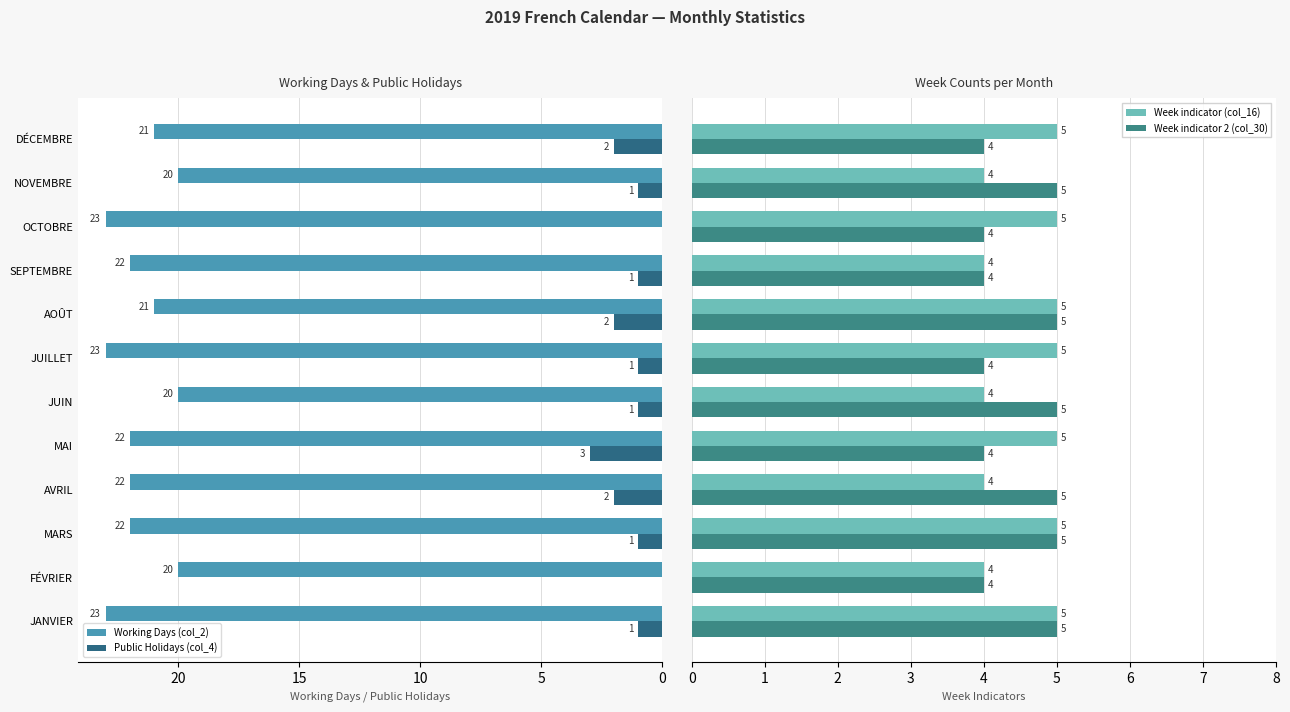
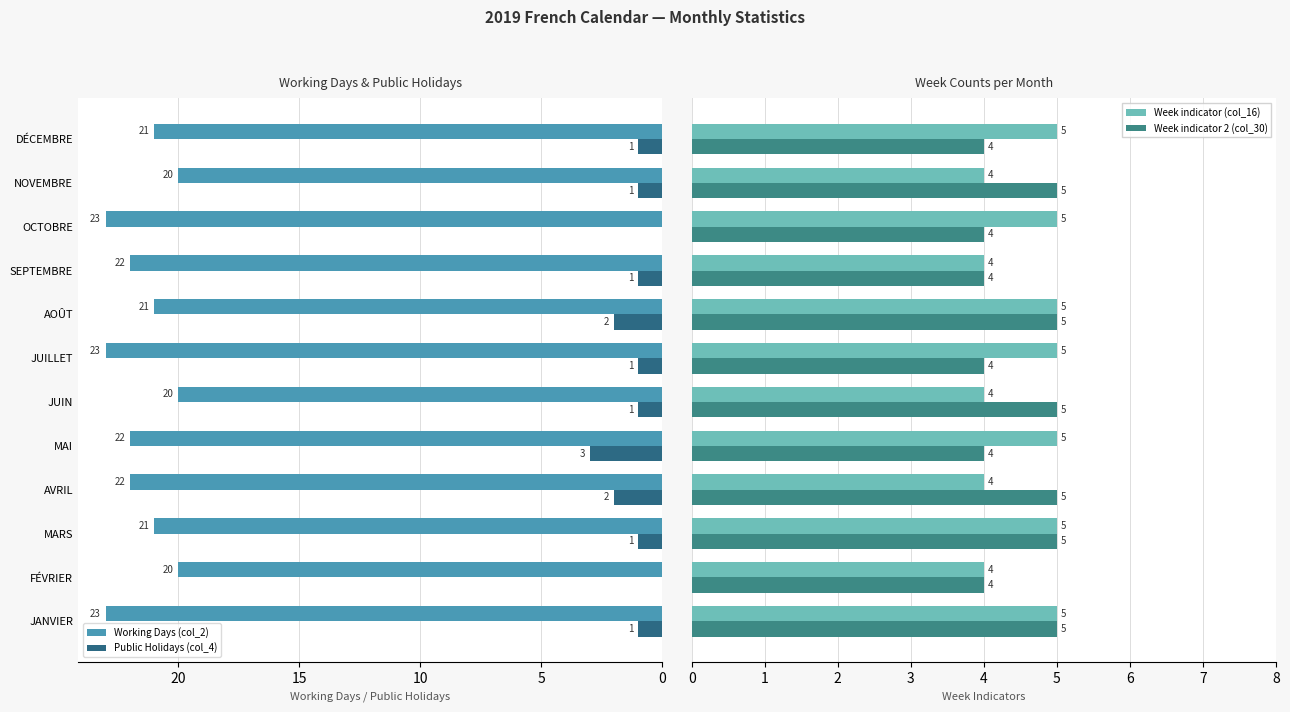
  {
    "Working Days & Public Holidays": {
      "Working Days (col_2)": {
        "DÉCEMBRE": 21,
        "NOVEMBRE": 20,
        "OCTOBRE": 23,
        "SEPTEMBRE": 22,
        "AOÛT": 21,
        "JUILLET": 23,
        "JUIN": 20,
        "MAI": 22,
        "AVRIL": 22,
-       "MARS": 22,
+       "MARS": 21,
        "FÉVRIER": 20,
        "JANVIER": 23
      },
      "Public Holidays (col_4)": {
-       "DÉCEMBRE": 2,
+       "DÉCEMBRE": 1,
        "NOVEMBRE": 1,
        "SEPTEMBRE": 1,
        "AOÛT": 2,
        "JUILLET": 1,
        "JUIN": 1,
        "MAI": 3,
        "AVRIL": 2,
        "MARS": 1,
        "JANVIER": 1
      }
    }
  }
